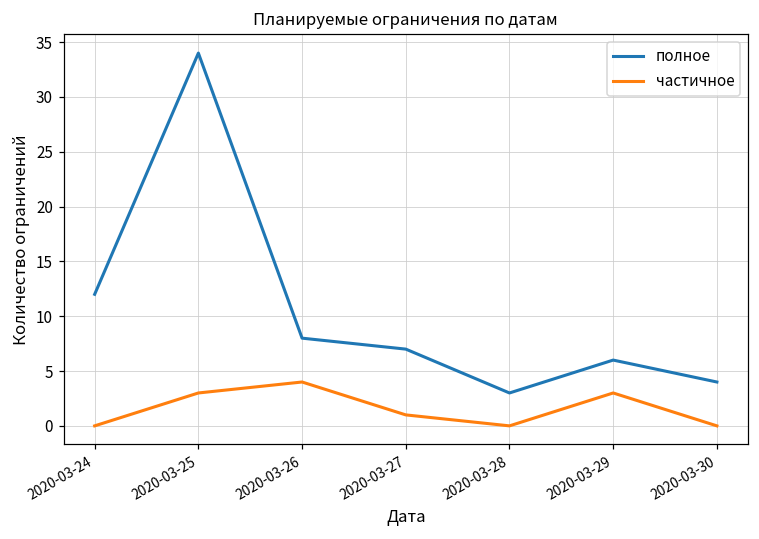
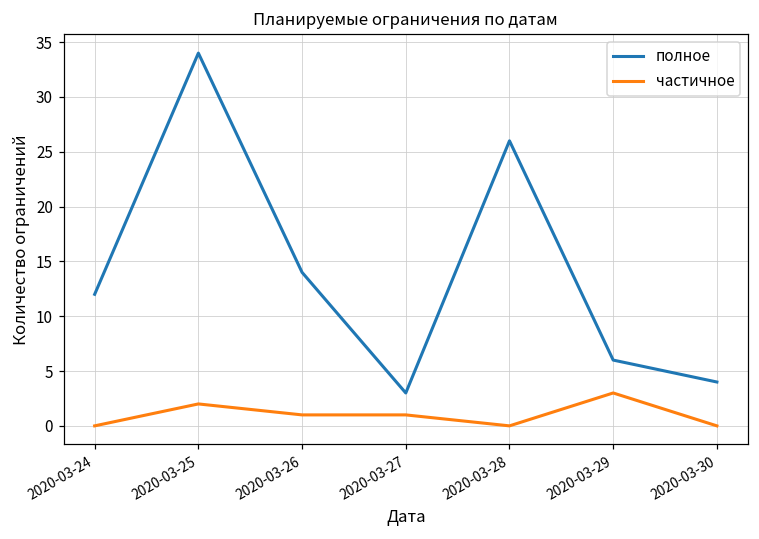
  {
    "полное": {
      "2020-03-24": 12,
      "2020-03-25": 34,
-     "2020-03-26": 8,
-     "2020-03-27": 7,
-     "2020-03-28": 3,
+     "2020-03-26": 14,
+     "2020-03-27": 3,
+     "2020-03-28": 26,
      "2020-03-29": 6,
      "2020-03-30": 4
    },
    "частичное": {
      "2020-03-24": 0,
-     "2020-03-25": 3,
-     "2020-03-26": 4,
+     "2020-03-25": 2,
+     "2020-03-26": 1,
      "2020-03-27": 1,
      "2020-03-28": 0,
      "2020-03-29": 3,
      "2020-03-30": 0
    }
  }
